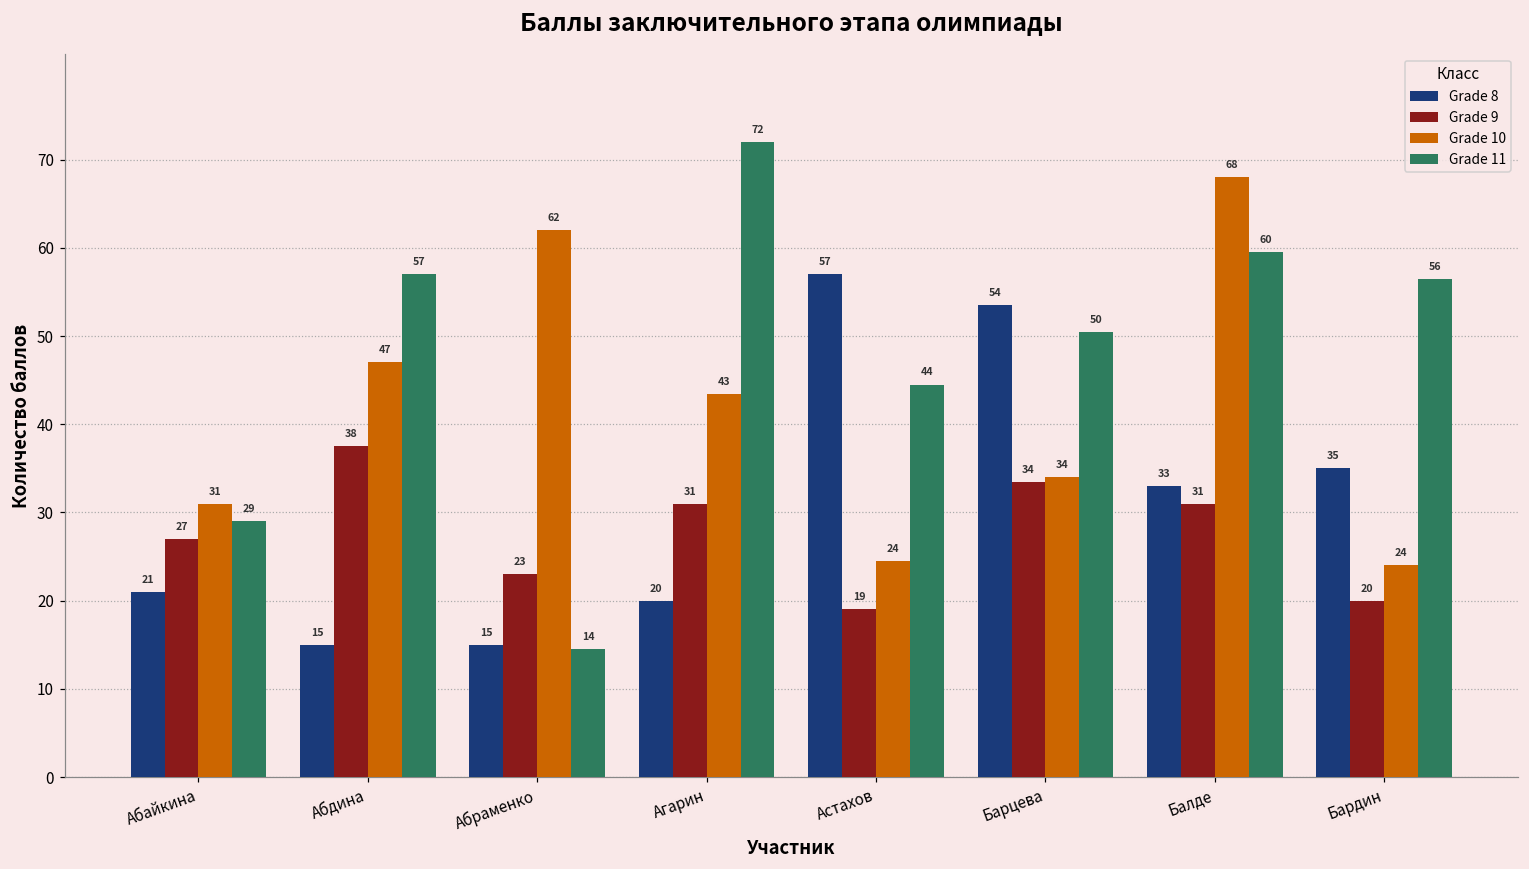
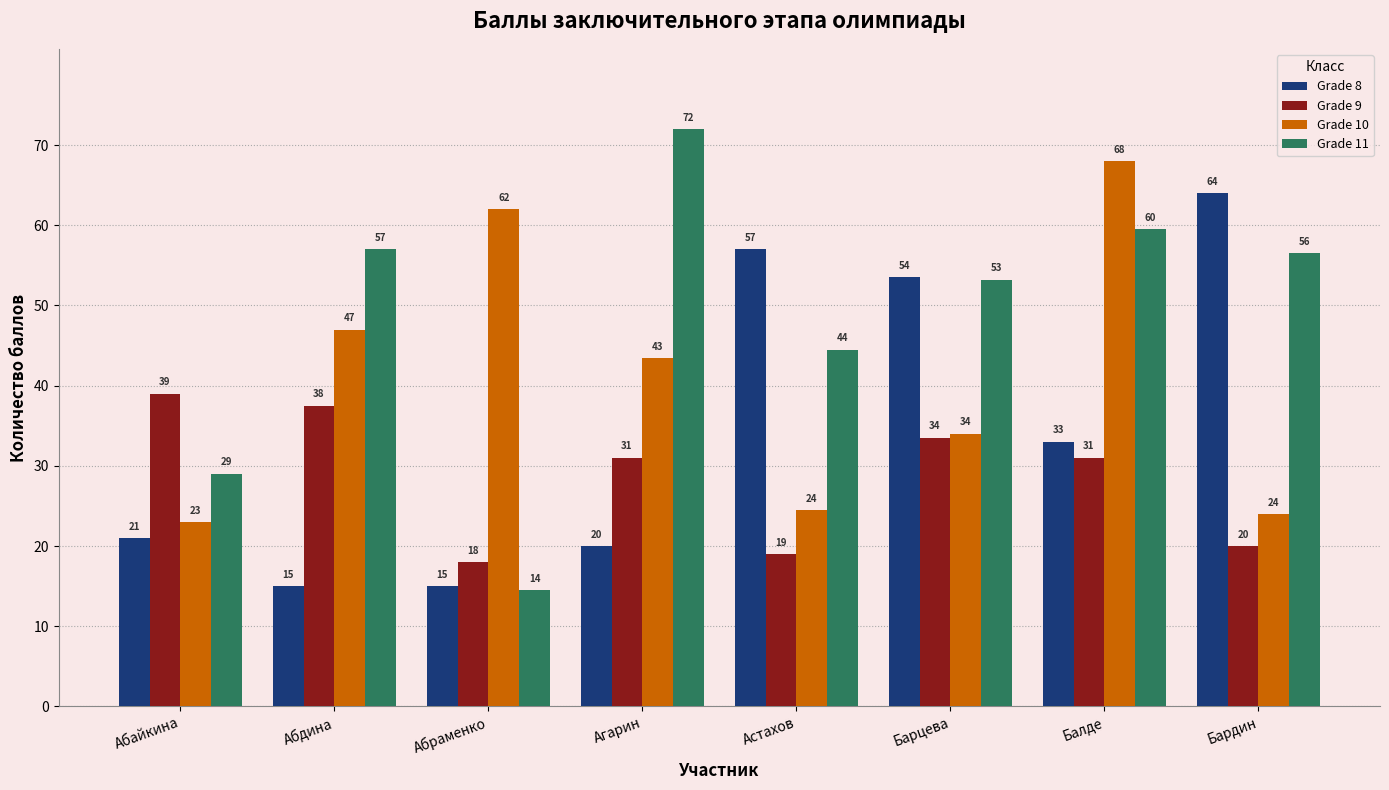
  {
    "Grade 8": {
      "Абайкина": 21,
      "Абдина": 15,
      "Абраменко": 15,
      "Агарин": 20,
      "Астахов": 57,
      "Барцева": 54,
      "Балде": 33,
-     "Бардин": 35
+     "Бардин": 64
    },
    "Grade 9": {
-     "Абайкина": 27,
+     "Абайкина": 39,
      "Абдина": 38,
-     "Абраменко": 23,
+     "Абраменко": 18,
      "Агарин": 31,
      "Астахов": 19,
      "Барцева": 34,
      "Балде": 31,
      "Бардин": 20
    },
    "Grade 10": {
-     "Абайкина": 31,
+     "Абайкина": 23,
      "Абдина": 47,
      "Абраменко": 62,
      "Агарин": 43,
      "Астахов": 24,
      "Барцева": 34,
      "Балде": 68,
      "Бардин": 24
    },
    "Grade 11": {
      "Абайкина": 29,
      "Абдина": 57,
      "Абраменко": 14,
      "Агарин": 72,
      "Астахов": 44,
-     "Барцева": 50,
+     "Барцева": 53,
      "Балде": 60,
      "Бардин": 56
    }
  }
